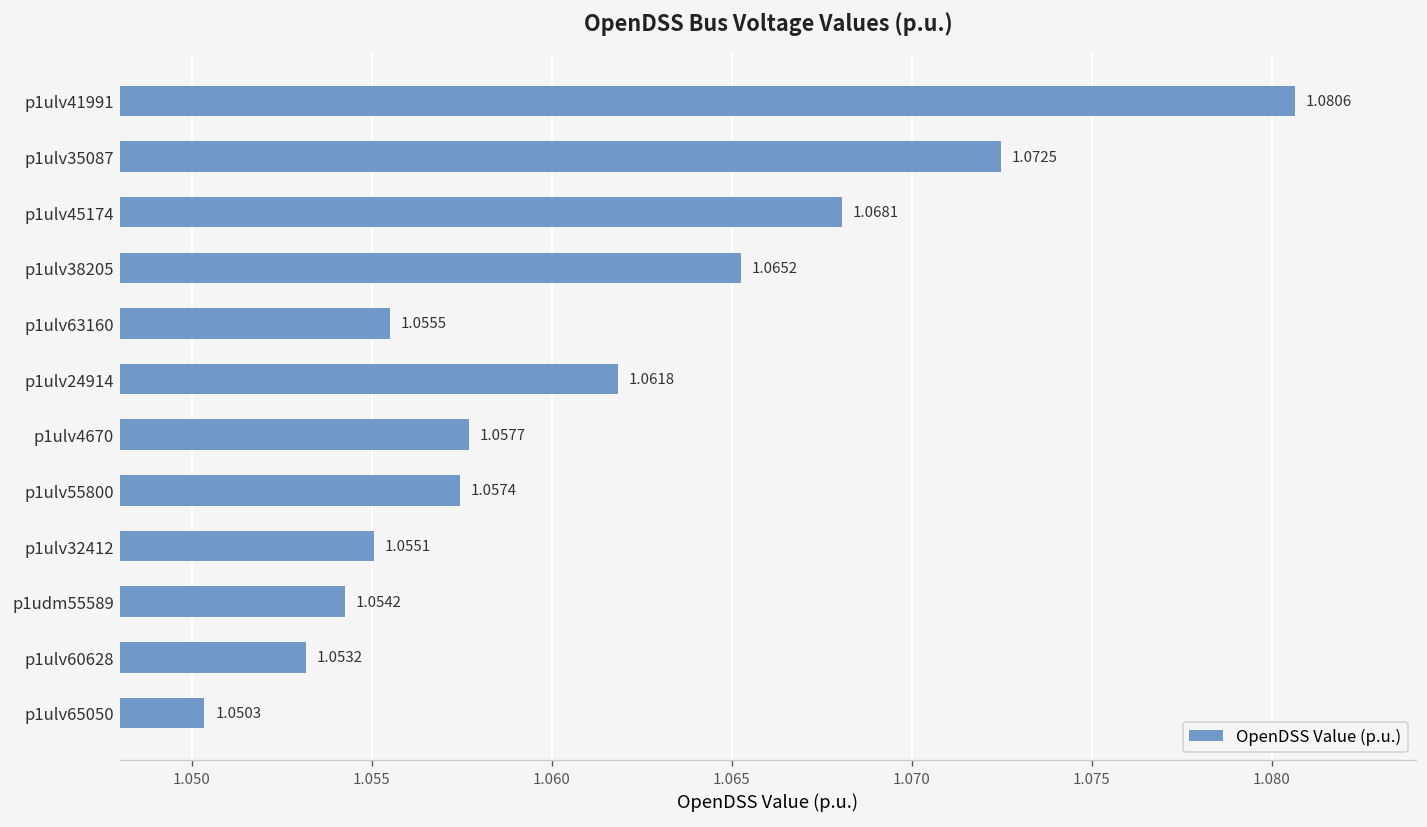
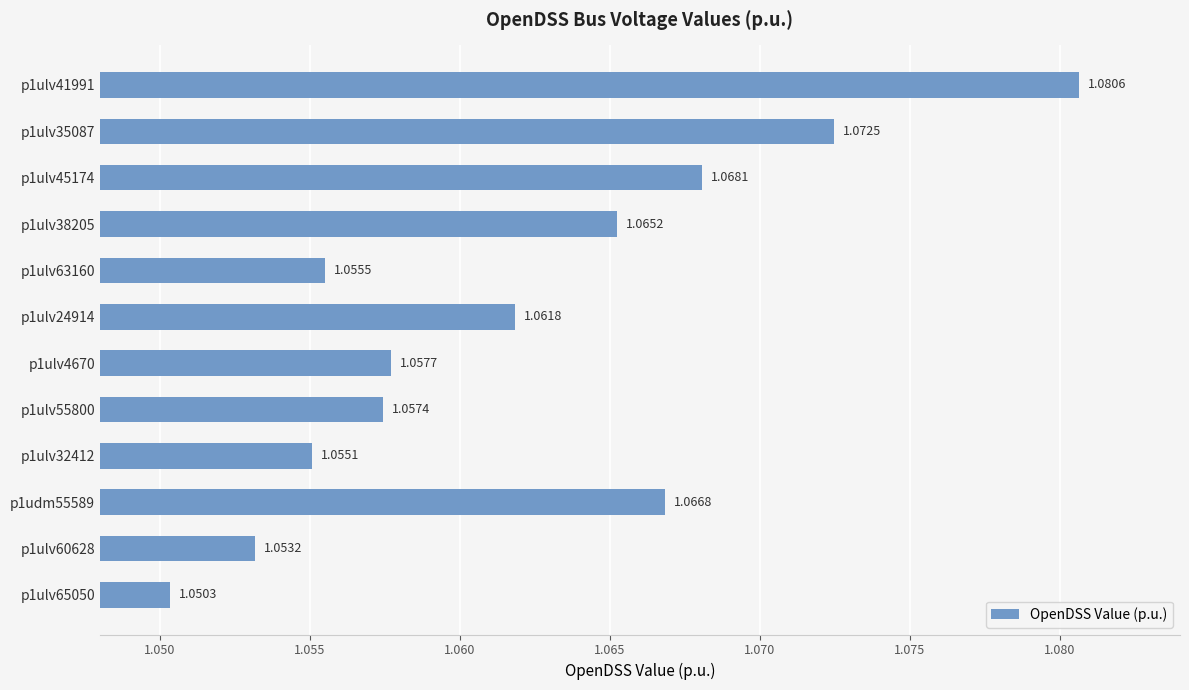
  {
    "p1ulv41991": 1.0806,
    "p1ulv35087": 1.0725,
    "p1ulv45174": 1.0681,
    "p1ulv38205": 1.0652,
    "p1ulv63160": 1.0555,
    "p1ulv24914": 1.0618,
    "p1ulv4670": 1.0577,
    "p1ulv55800": 1.0574,
    "p1ulv32412": 1.0551,
-   "p1udm55589": 1.0542,
+   "p1udm55589": 1.0668,
    "p1ulv60628": 1.0532,
    "p1ulv65050": 1.0503
  }
